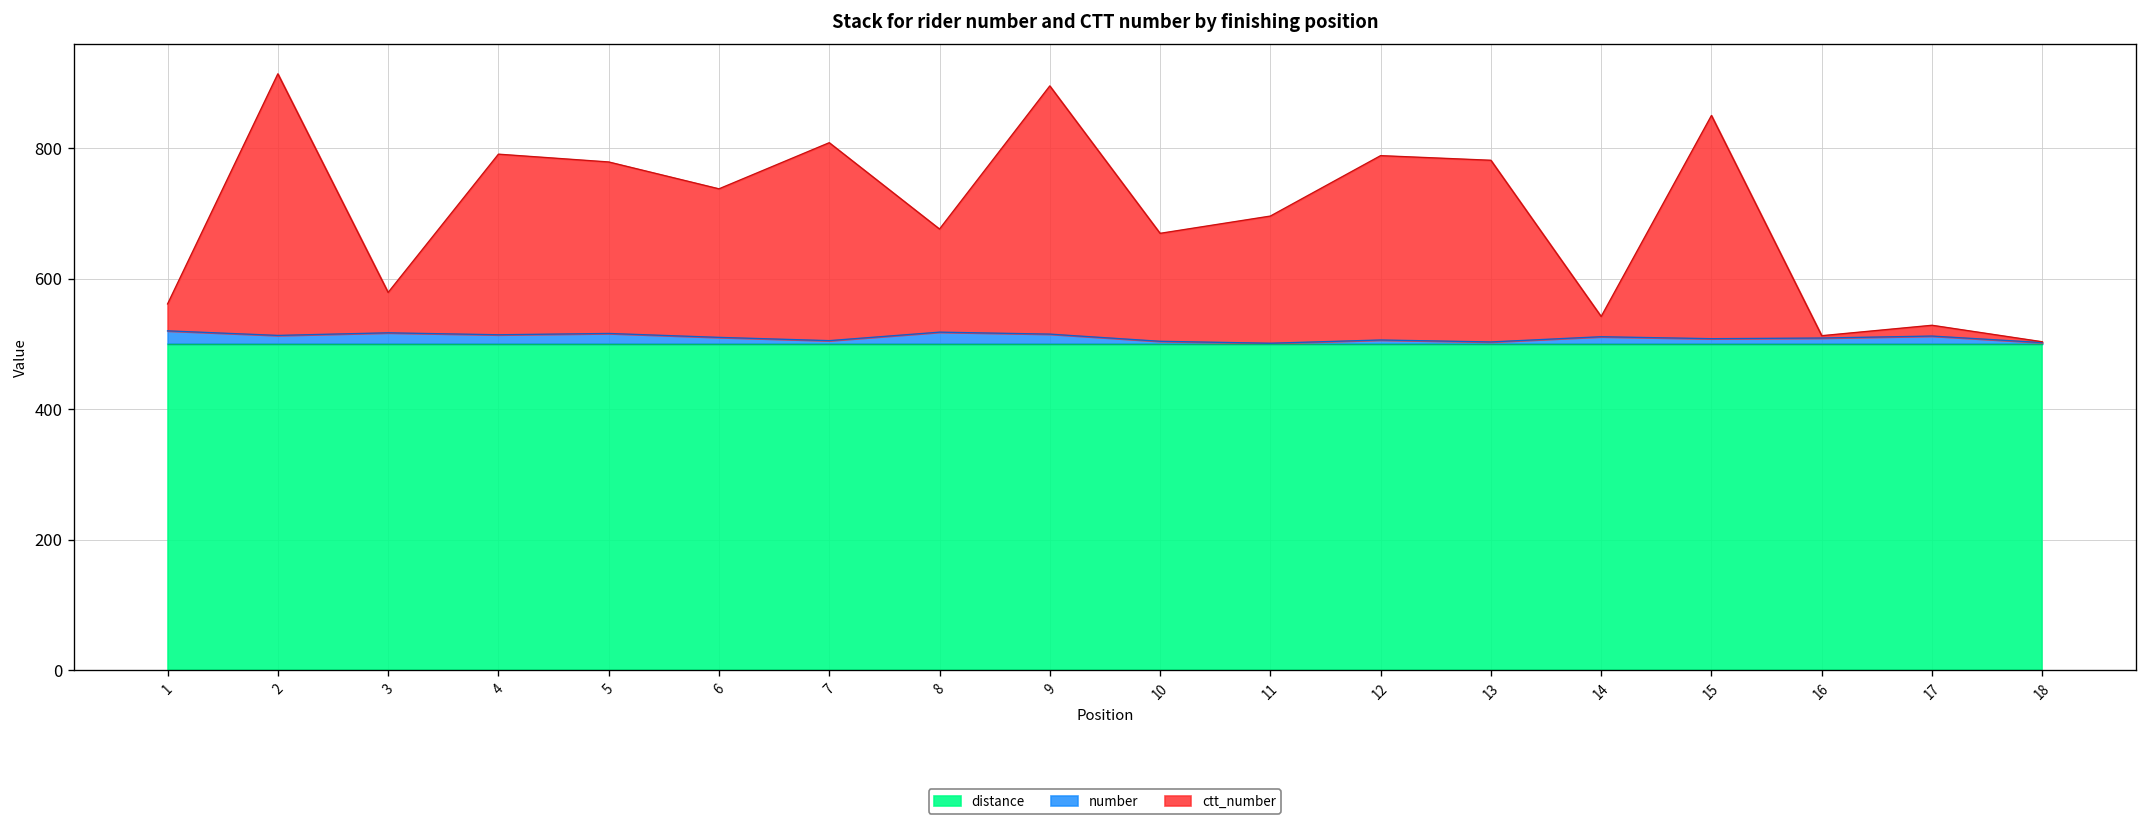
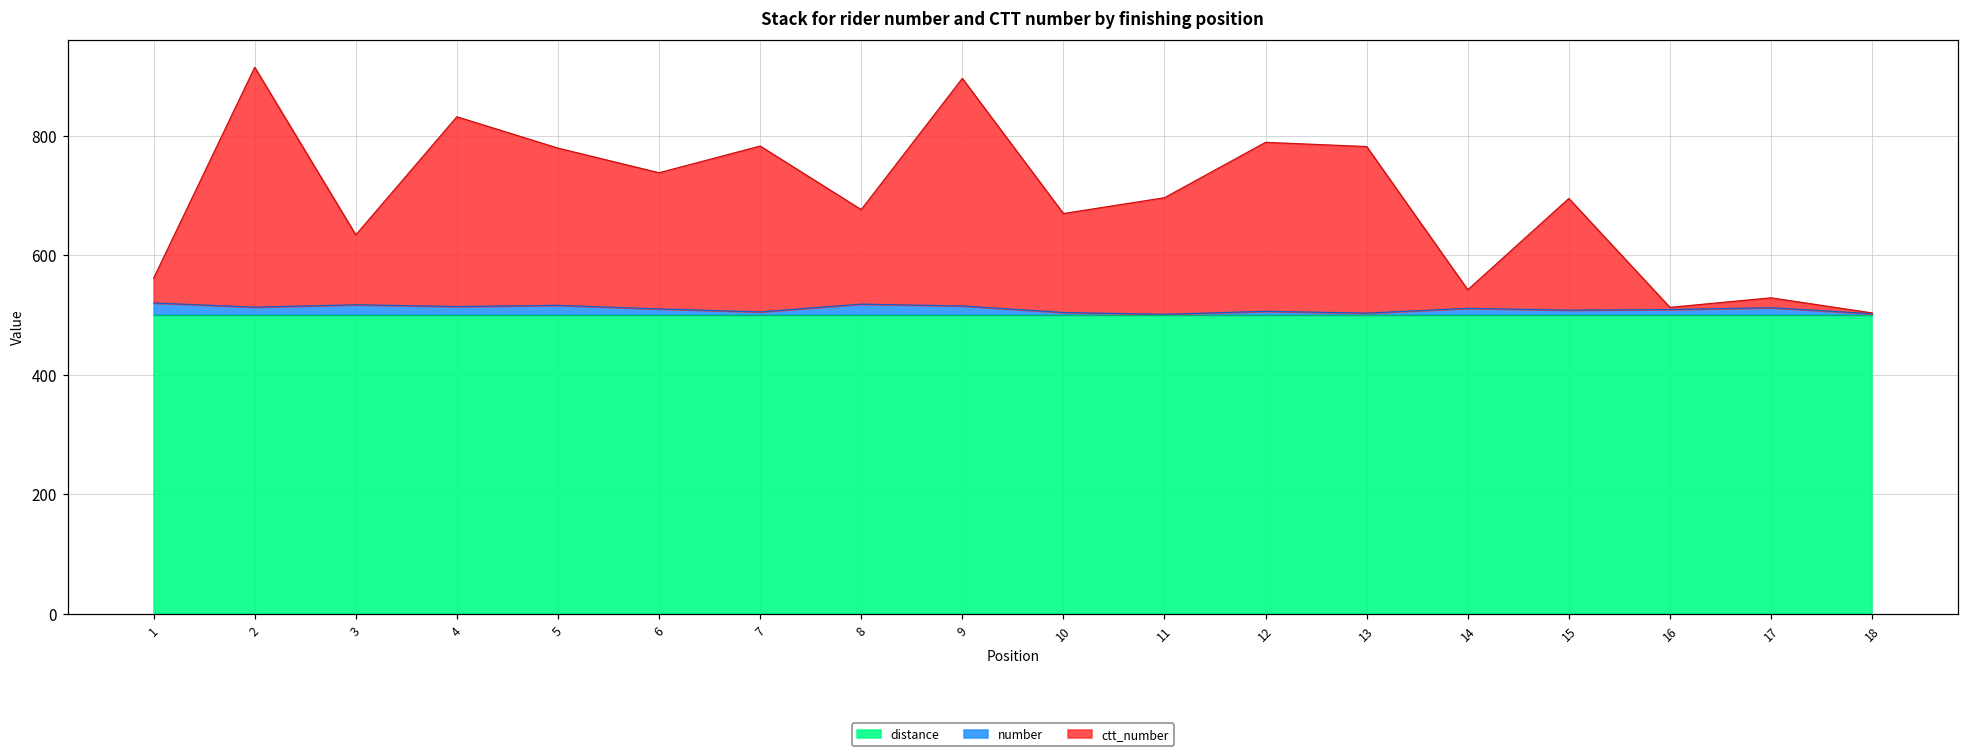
  {
    "distance": {
      "1": 500,
      "2": 500,
      "3": 500,
      "4": 500,
      "5": 500,
      "6": 500,
      "7": 500,
      "8": 500,
      "9": 500,
      "12": 500,
      "14": 500,
      "15": 500,
      "16": 500,
      "17": 500
    },
    "number": {
      "1": 20,
      "2": 10,
      "3": 20,
      "4": 10,
      "5": 20,
      "6": 10,
      "7": 10,
      "8": 20,
      "9": 20,
      "12": 10,
      "14": 10,
      "15": 10,
      "17": 10
    },
    "ctt_number": {
      "1": 40,
      "2": 400,
-     "3": 60,
-     "4": 280,
+     "3": 120,
+     "4": 320,
      "5": 260,
      "6": 230,
-     "7": 300,
+     "7": 280,
      "8": 160,
      "9": 380,
      "10": 170,
      "11": 200,
      "12": 280,
      "13": 280,
      "14": 30,
-     "15": 340,
+     "15": 190,
      "17": 20
    }
  }
